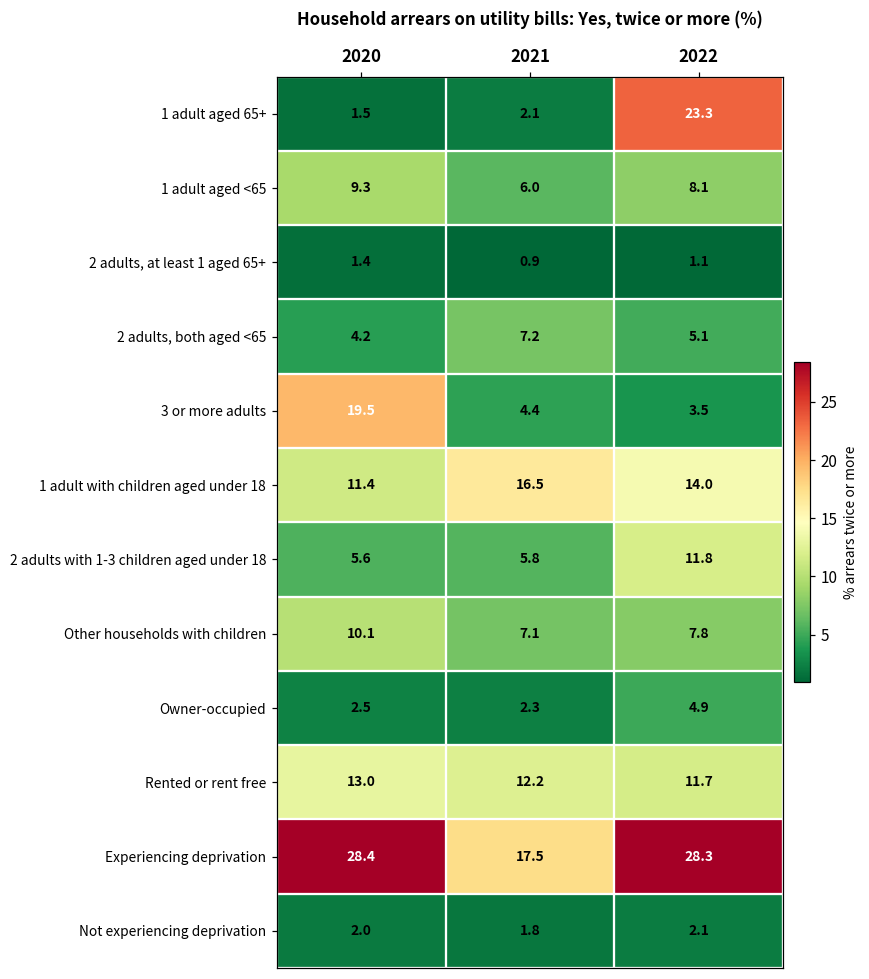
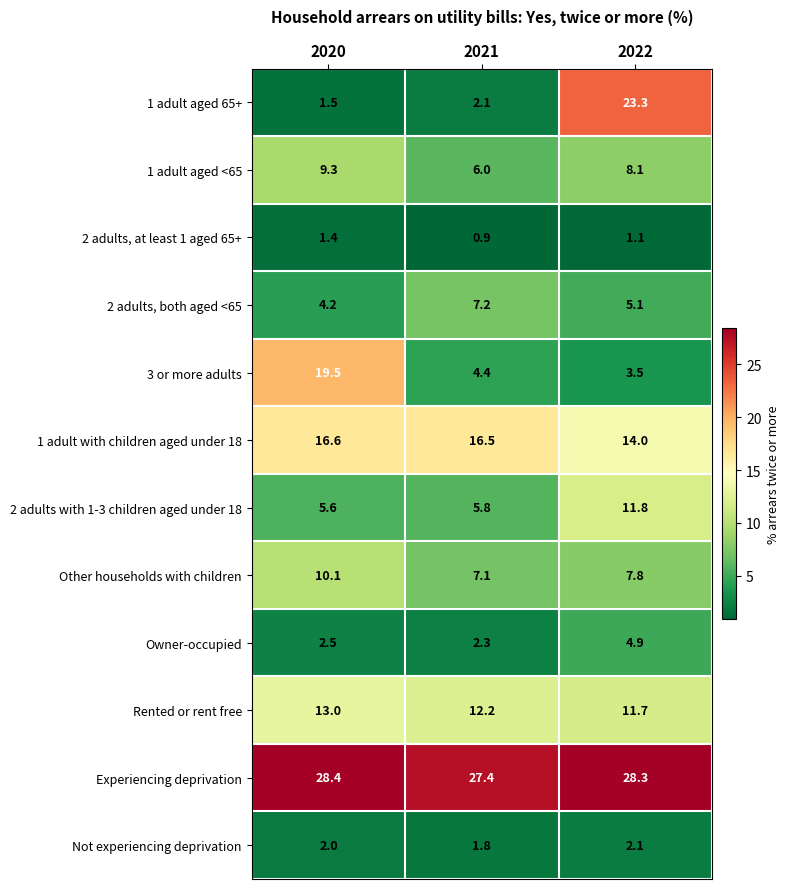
  {
    "1 adult aged 65+": {
      "2020": 1.5,
      "2021": 2.1,
      "2022": 23.3
    },
    "1 adult aged <65": {
      "2020": 9.3,
      "2021": 6.0,
      "2022": 8.1
    },
    "2 adults, at least 1 aged 65+": {
      "2020": 1.4,
      "2021": 0.9,
      "2022": 1.1
    },
    "2 adults, both aged <65": {
      "2020": 4.2,
      "2021": 7.2,
      "2022": 5.1
    },
    "3 or more adults": {
      "2020": 19.5,
      "2021": 4.4,
      "2022": 3.5
    },
    "1 adult with children aged under 18": {
-     "2020": 11.4,
+     "2020": 16.6,
      "2021": 16.5,
      "2022": 14.0
    },
    "2 adults with 1-3 children aged under 18": {
      "2020": 5.6,
      "2021": 5.8,
      "2022": 11.8
    },
    "Other households with children": {
      "2020": 10.1,
      "2021": 7.1,
      "2022": 7.8
    },
    "Owner-occupied": {
      "2020": 2.5,
      "2021": 2.3,
      "2022": 4.9
    },
    "Rented or rent free": {
      "2020": 13.0,
      "2021": 12.2,
      "2022": 11.7
    },
    "Experiencing deprivation": {
      "2020": 28.4,
-     "2021": 17.5,
+     "2021": 27.4,
      "2022": 28.3
    },
    "Not experiencing deprivation": {
      "2020": 2.0,
      "2021": 1.8,
      "2022": 2.1
    }
  }
